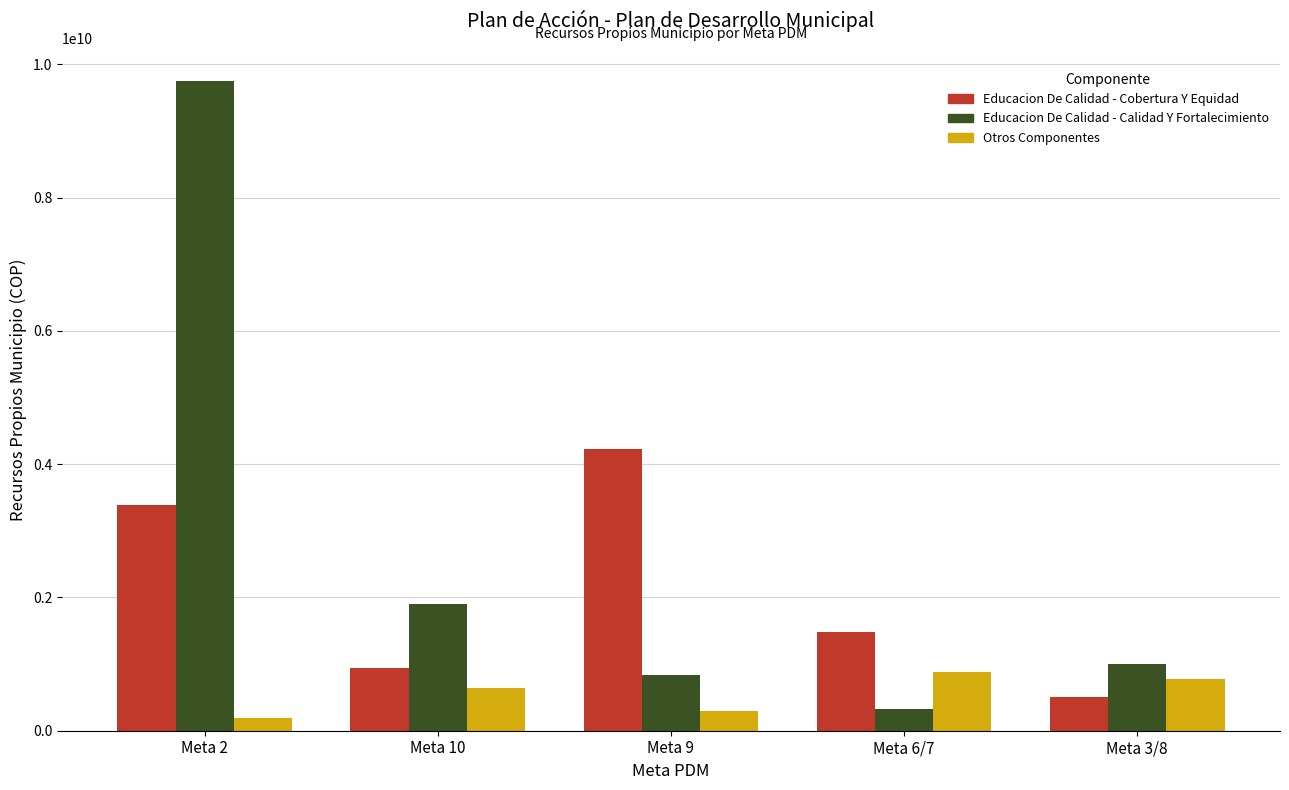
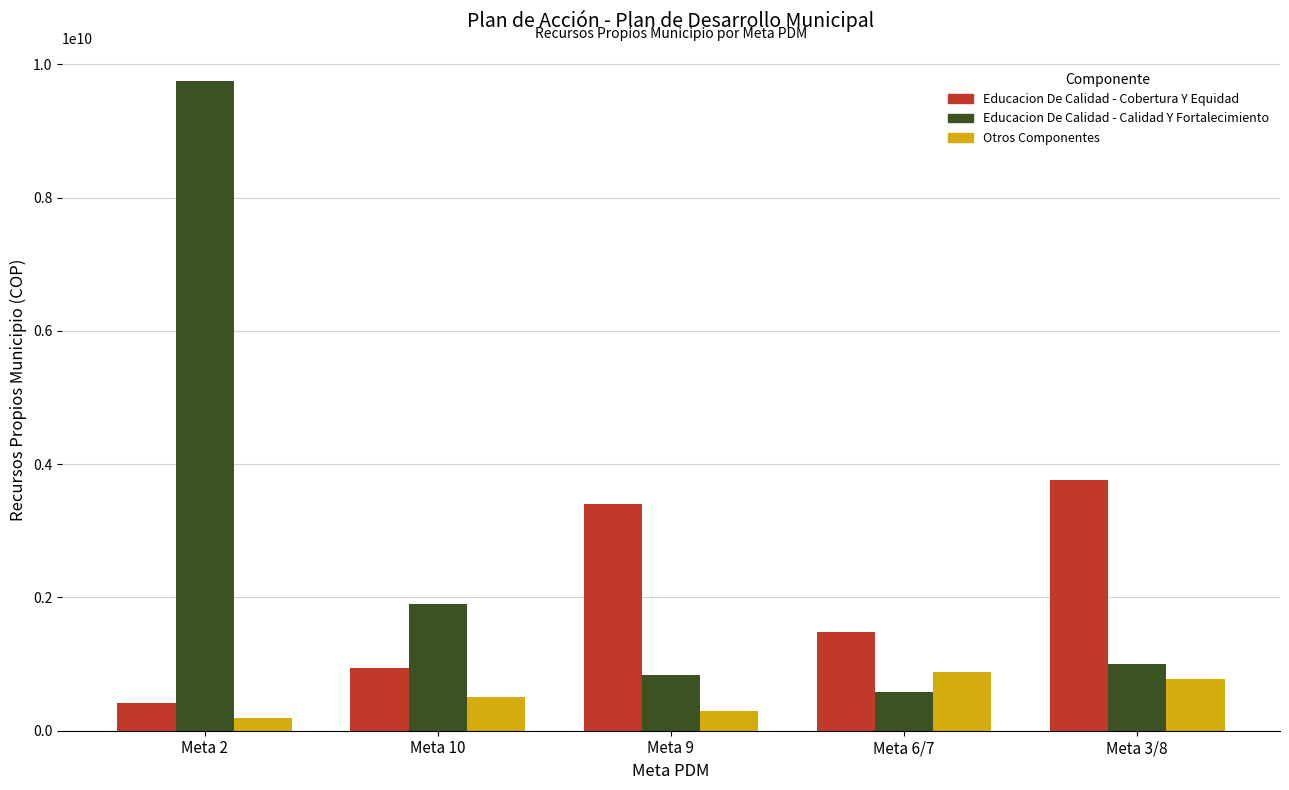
  {
    "Educacion De Calidad - Cobertura Y Equidad": {
-     "Meta 2": 3400000000,
+     "Meta 2": 400000000,
      "Meta 10": 900000000,
-     "Meta 9": 4200000000,
+     "Meta 9": 3400000000,
      "Meta 6/7": 1500000000,
-     "Meta 3/8": 500000000
+     "Meta 3/8": 3800000000
    },
    "Educacion De Calidad - Calidad Y Fortalecimiento": {
      "Meta 2": 9800000000,
      "Meta 10": 1900000000,
      "Meta 9": 800000000,
-     "Meta 6/7": 300000000,
+     "Meta 6/7": 600000000,
      "Meta 3/8": 1000000000
    },
    "Otros Componentes": {
      "Meta 2": 200000000,
-     "Meta 10": 600000000,
+     "Meta 10": 500000000,
      "Meta 9": 300000000,
      "Meta 6/7": 900000000,
      "Meta 3/8": 800000000
    }
  }
